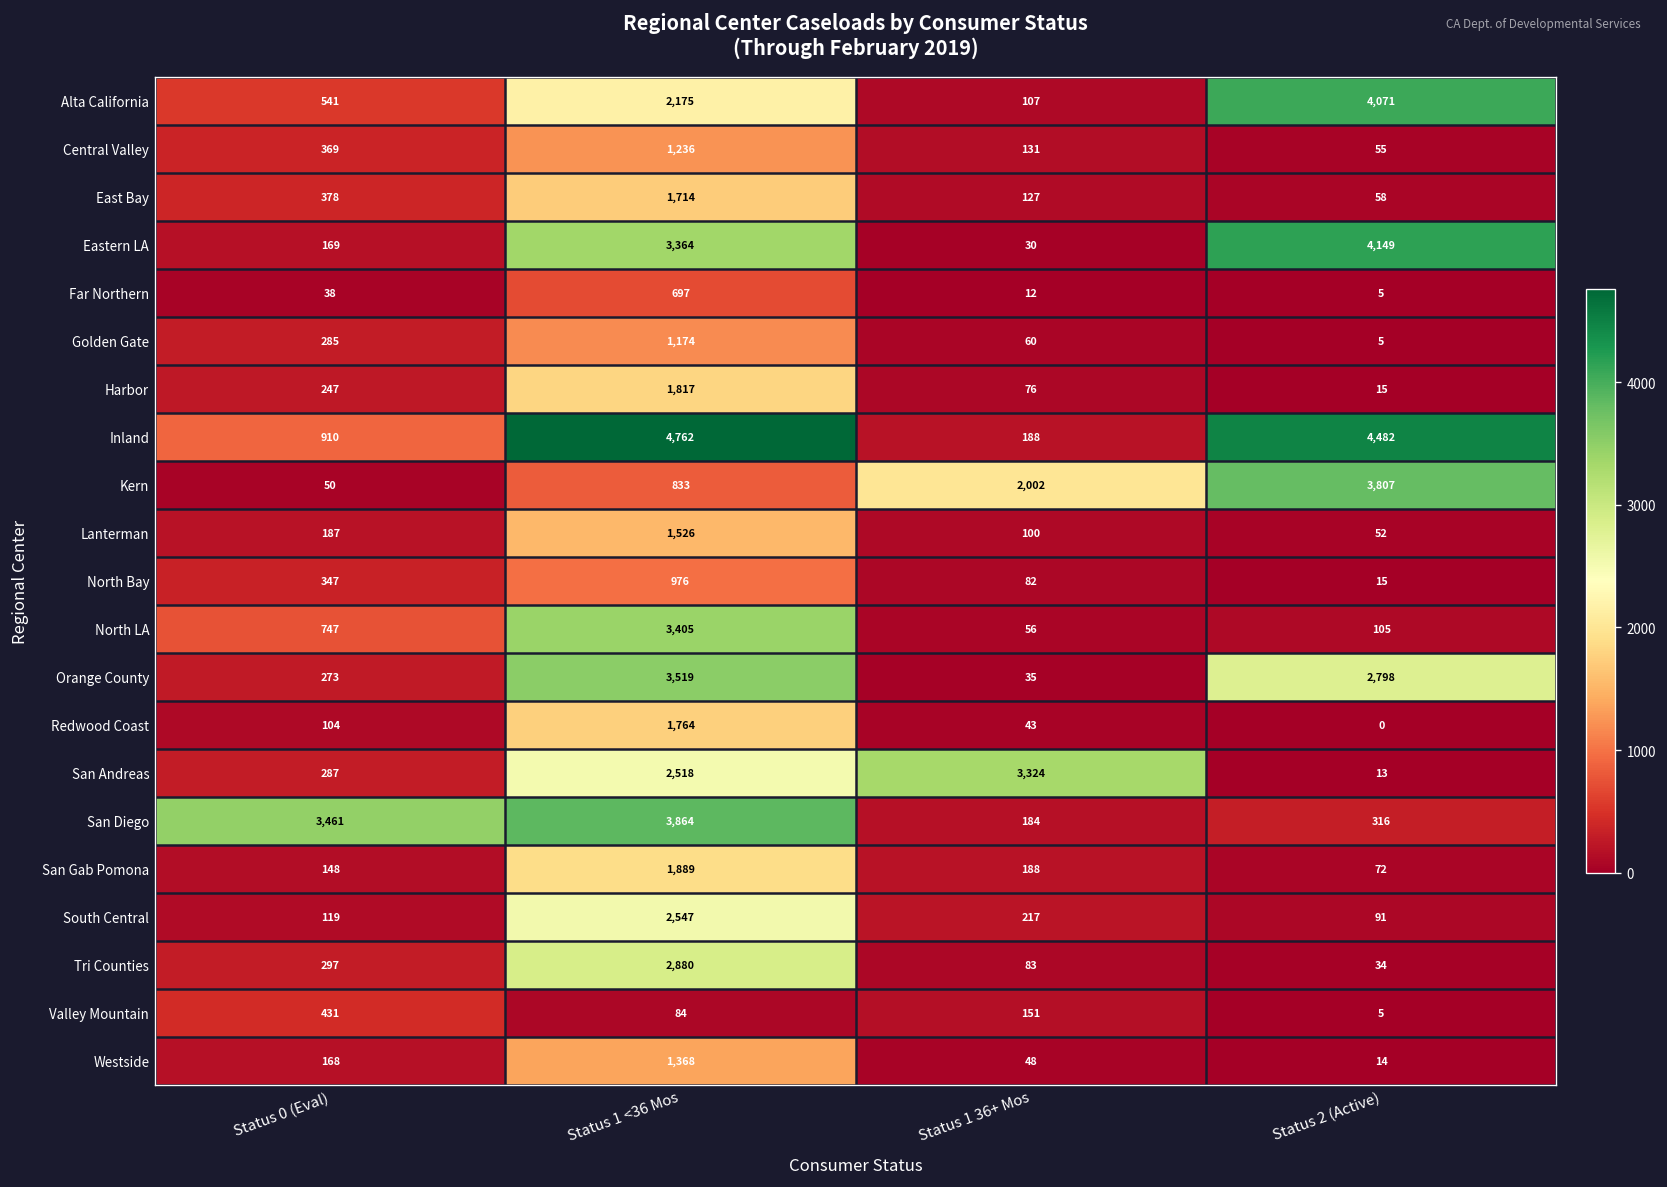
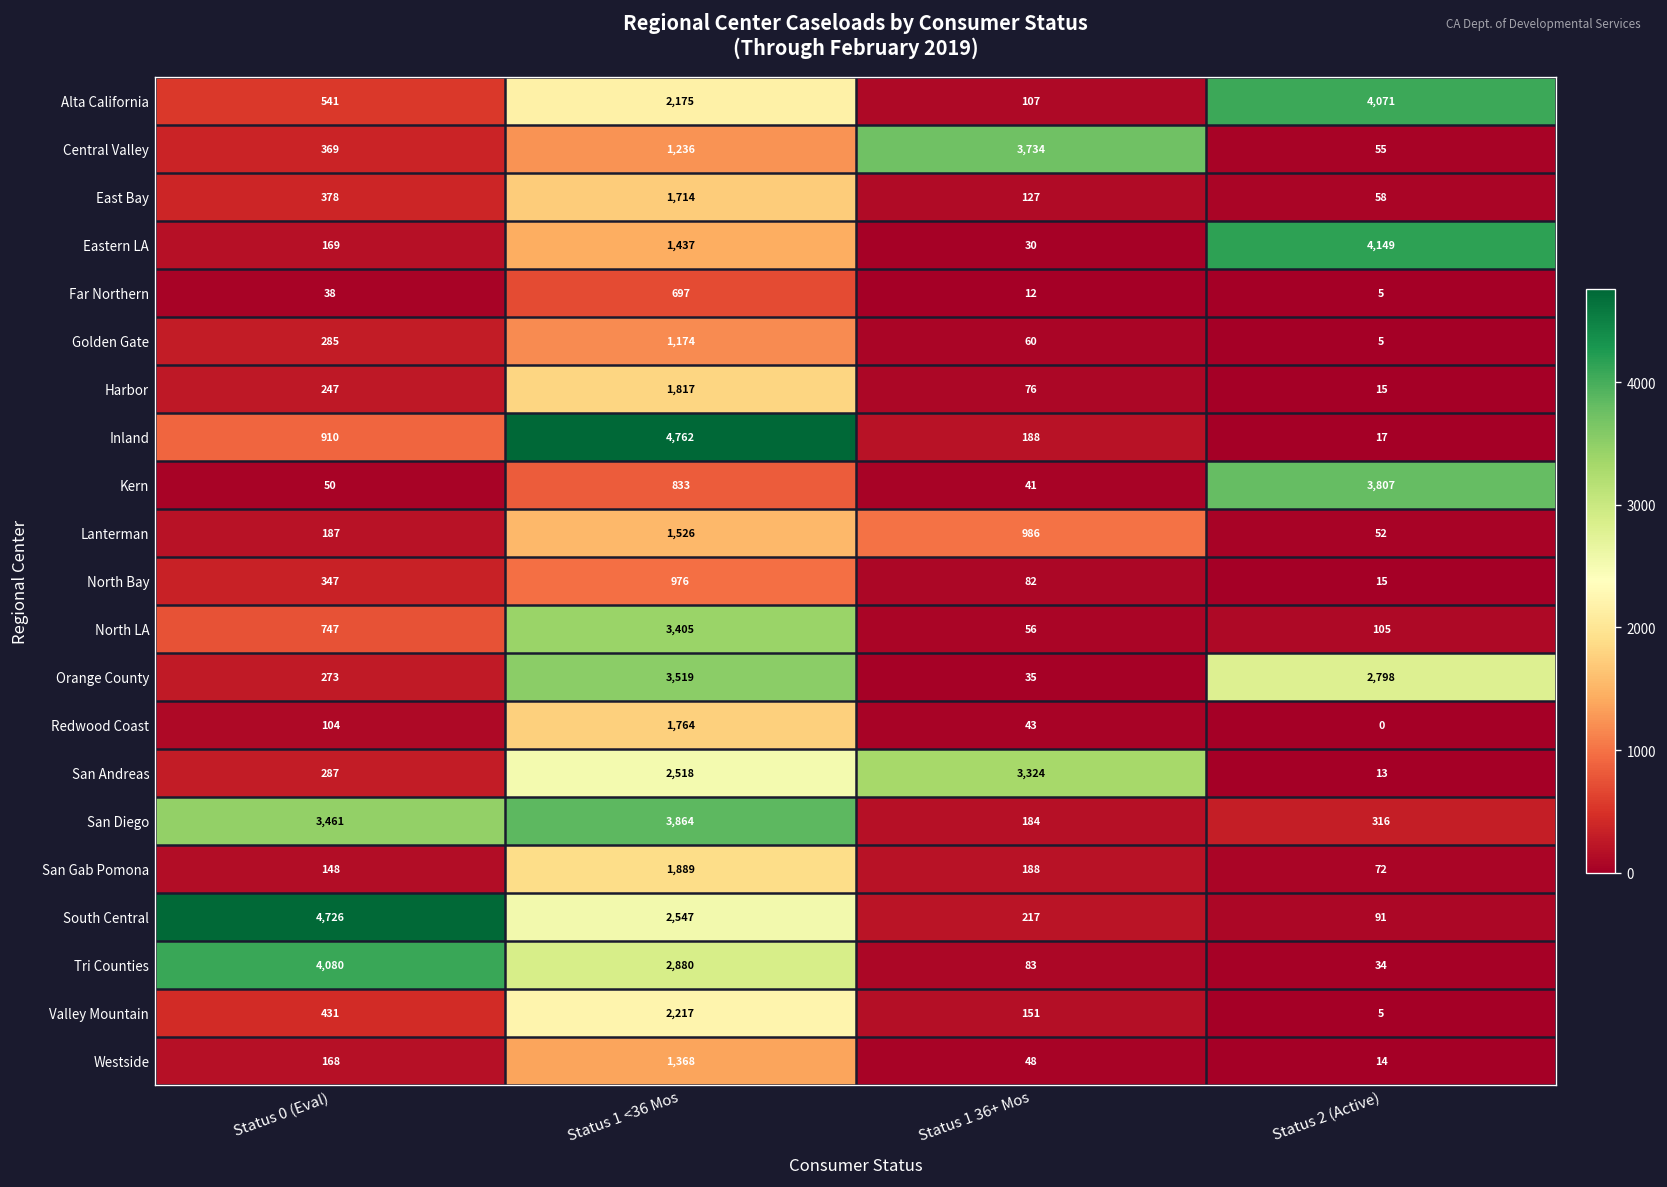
  {
    "Alta California": {
      "Status 0 (Eval)": "541",
      "Status 1 <36 Mos": "2,175",
      "Status 1 36+ Mos": "107",
      "Status 2 (Active)": "4,071"
    },
    "Central Valley": {
      "Status 0 (Eval)": "369",
      "Status 1 <36 Mos": "1,236",
-     "Status 1 36+ Mos": "131",
+     "Status 1 36+ Mos": "3,734",
      "Status 2 (Active)": "55"
    },
    "East Bay": {
      "Status 0 (Eval)": "378",
      "Status 1 <36 Mos": "1,714",
      "Status 1 36+ Mos": "127",
      "Status 2 (Active)": "58"
    },
    "Eastern LA": {
      "Status 0 (Eval)": "169",
-     "Status 1 <36 Mos": "3,364",
+     "Status 1 <36 Mos": "1,437",
      "Status 1 36+ Mos": "30",
      "Status 2 (Active)": "4,149"
    },
    "Far Northern": {
      "Status 0 (Eval)": "38",
      "Status 1 <36 Mos": "697",
      "Status 1 36+ Mos": "12",
      "Status 2 (Active)": "5"
    },
    "Golden Gate": {
      "Status 0 (Eval)": "285",
      "Status 1 <36 Mos": "1,174",
      "Status 1 36+ Mos": "60",
      "Status 2 (Active)": "5"
    },
    "Harbor": {
      "Status 0 (Eval)": "247",
      "Status 1 <36 Mos": "1,817",
      "Status 1 36+ Mos": "76",
      "Status 2 (Active)": "15"
    },
    "Inland": {
      "Status 0 (Eval)": "910",
      "Status 1 <36 Mos": "4,762",
      "Status 1 36+ Mos": "188",
-     "Status 2 (Active)": "4,482"
+     "Status 2 (Active)": "17"
    },
    "Kern": {
      "Status 0 (Eval)": "50",
      "Status 1 <36 Mos": "833",
-     "Status 1 36+ Mos": "2,002",
+     "Status 1 36+ Mos": "41",
      "Status 2 (Active)": "3,807"
    },
    "Lanterman": {
      "Status 0 (Eval)": "187",
      "Status 1 <36 Mos": "1,526",
-     "Status 1 36+ Mos": "100",
+     "Status 1 36+ Mos": "986",
      "Status 2 (Active)": "52"
    },
    "North Bay": {
      "Status 0 (Eval)": "347",
      "Status 1 <36 Mos": "976",
      "Status 1 36+ Mos": "82",
      "Status 2 (Active)": "15"
    },
    "North LA": {
      "Status 0 (Eval)": "747",
      "Status 1 <36 Mos": "3,405",
      "Status 1 36+ Mos": "56",
      "Status 2 (Active)": "105"
    },
    "Orange County": {
      "Status 0 (Eval)": "273",
      "Status 1 <36 Mos": "3,519",
      "Status 1 36+ Mos": "35",
      "Status 2 (Active)": "2,798"
    },
    "Redwood Coast": {
      "Status 0 (Eval)": "104",
      "Status 1 <36 Mos": "1,764",
      "Status 1 36+ Mos": "43",
      "Status 2 (Active)": "0"
    },
    "San Andreas": {
      "Status 0 (Eval)": "287",
      "Status 1 <36 Mos": "2,518",
      "Status 1 36+ Mos": "3,324",
      "Status 2 (Active)": "13"
    },
    "San Diego": {
      "Status 0 (Eval)": "3,461",
      "Status 1 <36 Mos": "3,864",
      "Status 1 36+ Mos": "184",
      "Status 2 (Active)": "316"
    },
    "San Gab Pomona": {
      "Status 0 (Eval)": "148",
      "Status 1 <36 Mos": "1,889",
      "Status 1 36+ Mos": "188",
      "Status 2 (Active)": "72"
    },
    "South Central": {
-     "Status 0 (Eval)": "119",
+     "Status 0 (Eval)": "4,726",
      "Status 1 <36 Mos": "2,547",
      "Status 1 36+ Mos": "217",
      "Status 2 (Active)": "91"
    },
    "Tri Counties": {
-     "Status 0 (Eval)": "297",
+     "Status 0 (Eval)": "4,080",
      "Status 1 <36 Mos": "2,880",
      "Status 1 36+ Mos": "83",
      "Status 2 (Active)": "34"
    },
    "Valley Mountain": {
      "Status 0 (Eval)": "431",
-     "Status 1 <36 Mos": "84",
+     "Status 1 <36 Mos": "2,217",
      "Status 1 36+ Mos": "151",
      "Status 2 (Active)": "5"
    },
    "Westside": {
      "Status 0 (Eval)": "168",
      "Status 1 <36 Mos": "1,368",
      "Status 1 36+ Mos": "48",
      "Status 2 (Active)": "14"
    }
  }
